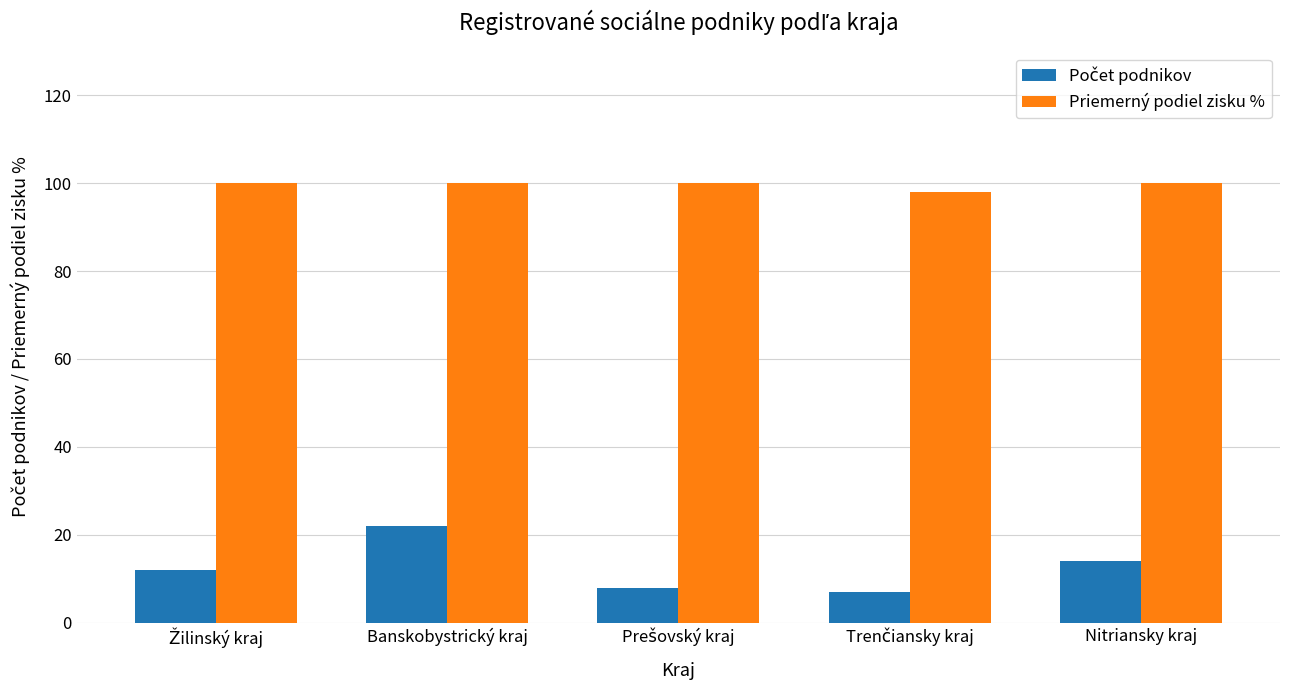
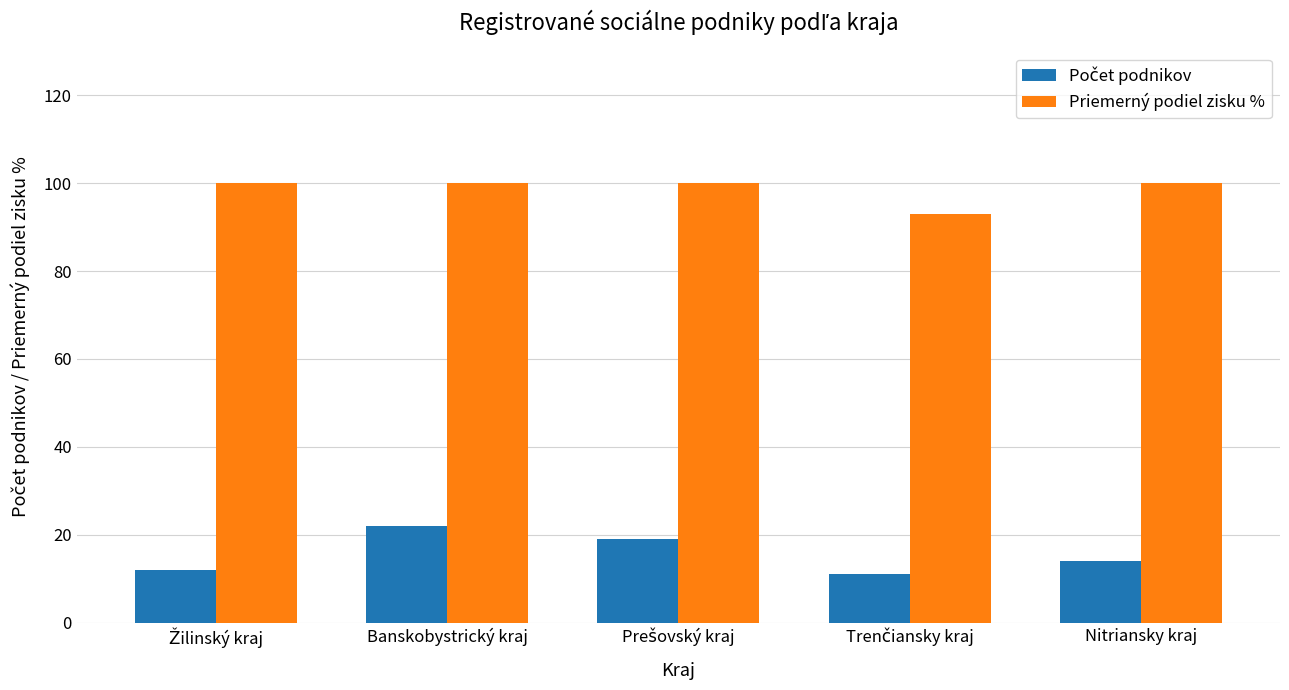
  {
    "Počet podnikov": {
      "Žilinský kraj": 12,
      "Banskobystrický kraj": 22,
-     "Prešovský kraj": 8,
-     "Trenčiansky kraj": 7,
+     "Prešovský kraj": 19,
+     "Trenčiansky kraj": 11,
      "Nitriansky kraj": 14
    },
    "Priemerný podiel zisku %": {
      "Žilinský kraj": 100,
      "Banskobystrický kraj": 100,
      "Prešovský kraj": 100,
-     "Trenčiansky kraj": 98,
+     "Trenčiansky kraj": 93,
      "Nitriansky kraj": 100
    }
  }
